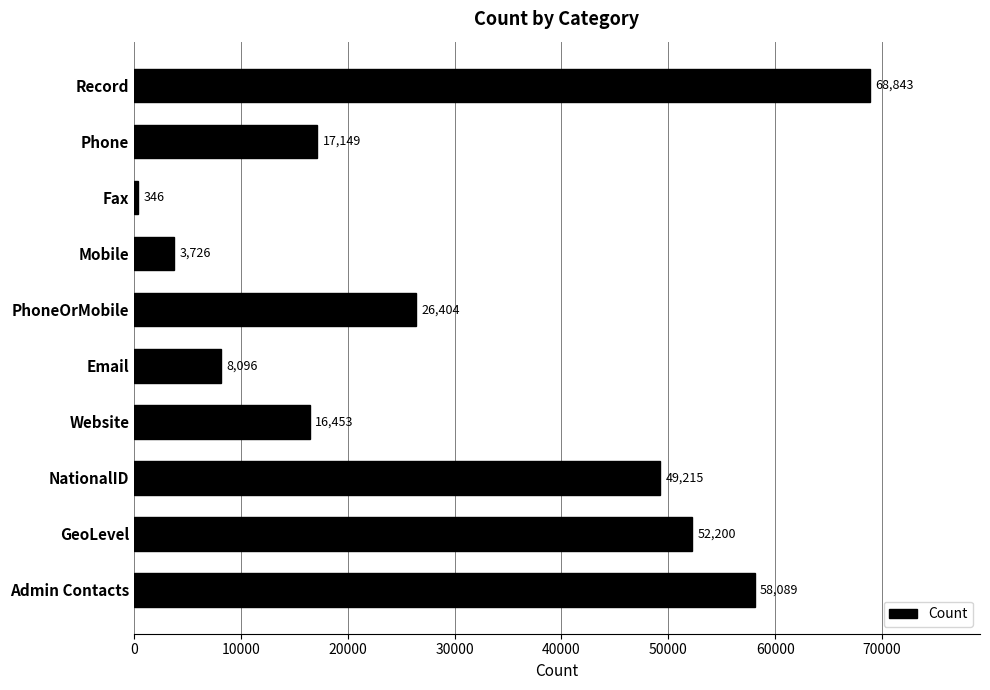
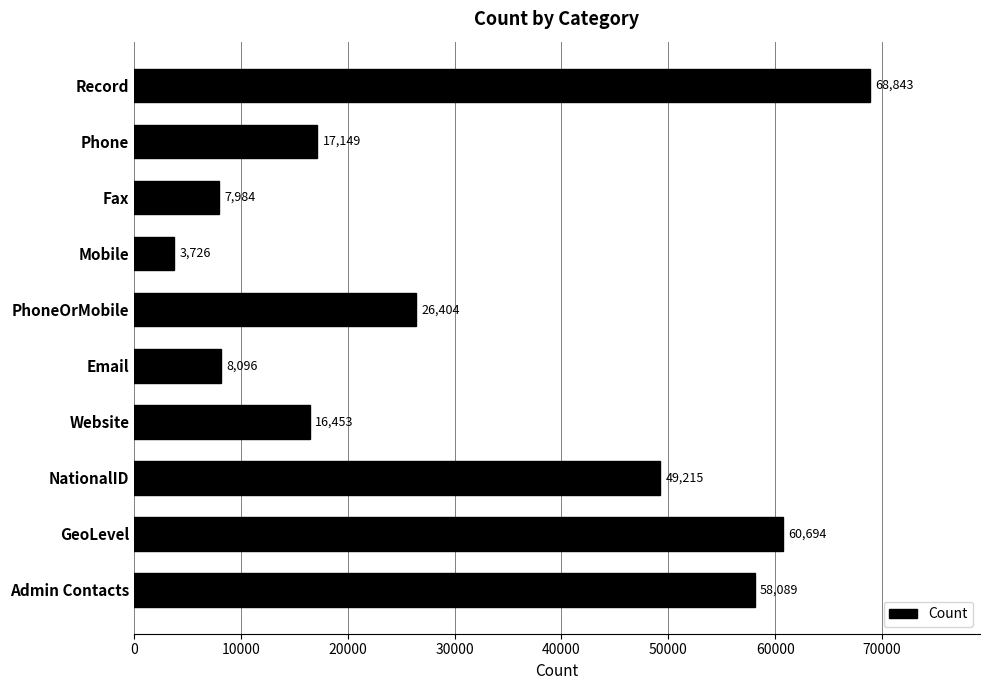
  {
    "Record": "68,843",
    "Phone": "17,149",
-   "Fax": "346",
+   "Fax": "7,984",
    "Mobile": "3,726",
    "PhoneOrMobile": "26,404",
    "Email": "8,096",
    "Website": "16,453",
    "NationalID": "49,215",
-   "GeoLevel": "52,200",
+   "GeoLevel": "60,694",
    "Admin Contacts": "58,089"
  }
